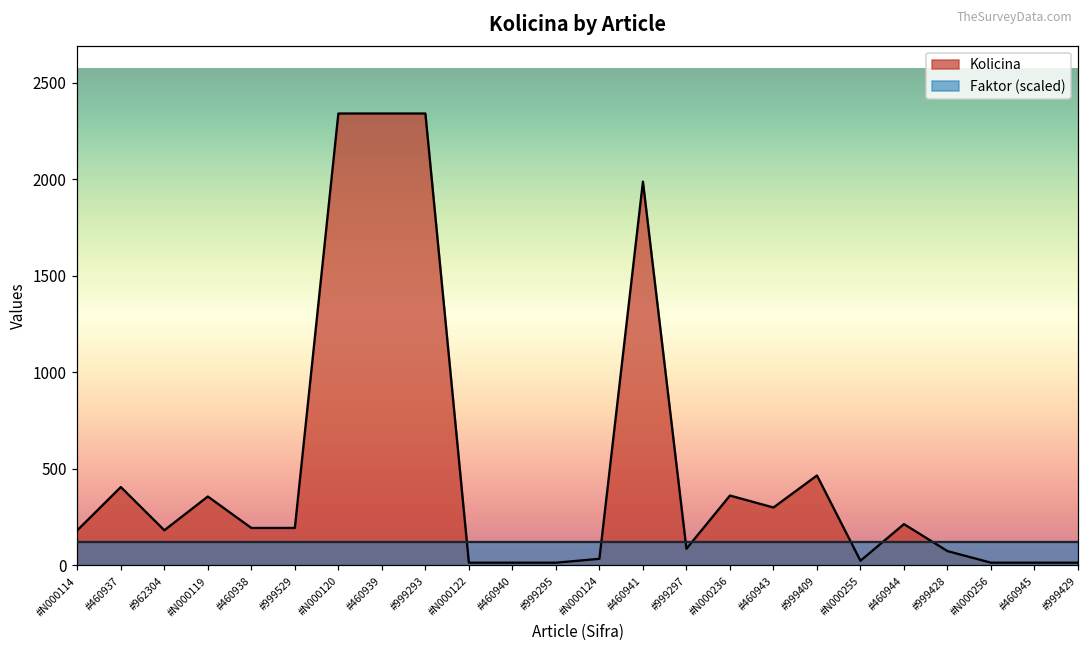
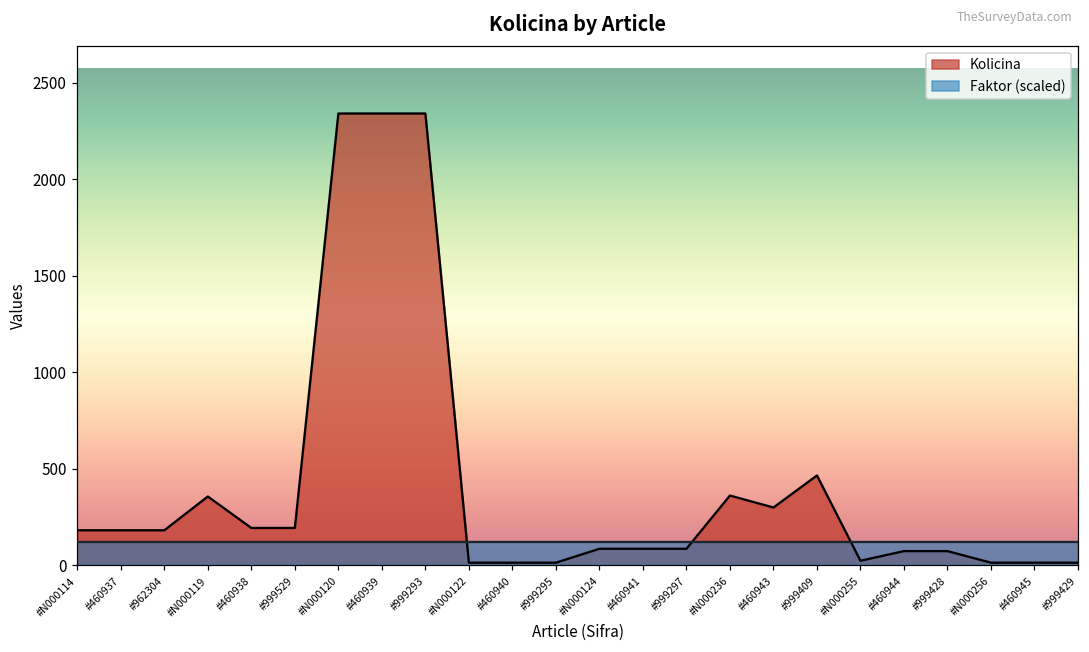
  {
    "Kolicina": {
      "#N000114": 180,
-     "#460937": 400,
+     "#460937": 180,
      "#962304": 180,
      "#N000119": 360,
      "#460938": 190,
      "#999529": 190,
      "#N000120": 2340,
      "#460939": 2340,
      "#999293": 2340,
      "#N000122": 10,
      "#460940": 10,
      "#999295": 10,
-     "#N000124": 30,
-     "#460941": 1990,
+     "#N000124": 80,
+     "#460941": 80,
      "#999297": 80,
      "#N000236": 360,
      "#460943": 300,
      "#999409": 460,
      "#N000255": 20,
-     "#460944": 210,
+     "#460944": 70,
      "#999428": 70,
      "#N000256": 10,
      "#460945": 10,
      "#999429": 10
    },
    "Faktor (scaled)": {
      "#N000114": 120,
      "#460937": 120,
      "#962304": 120,
      "#N000119": 120,
      "#460938": 120,
      "#999529": 120,
      "#N000120": 120,
      "#460939": 120,
      "#999293": 120,
      "#N000122": 120,
      "#460940": 120,
      "#999295": 120,
      "#N000124": 120,
      "#460941": 120,
      "#999297": 120,
      "#N000236": 120,
      "#460943": 120,
      "#999409": 120,
      "#N000255": 120,
      "#460944": 120,
      "#999428": 120,
      "#N000256": 120,
      "#460945": 120,
      "#999429": 120
    }
  }
